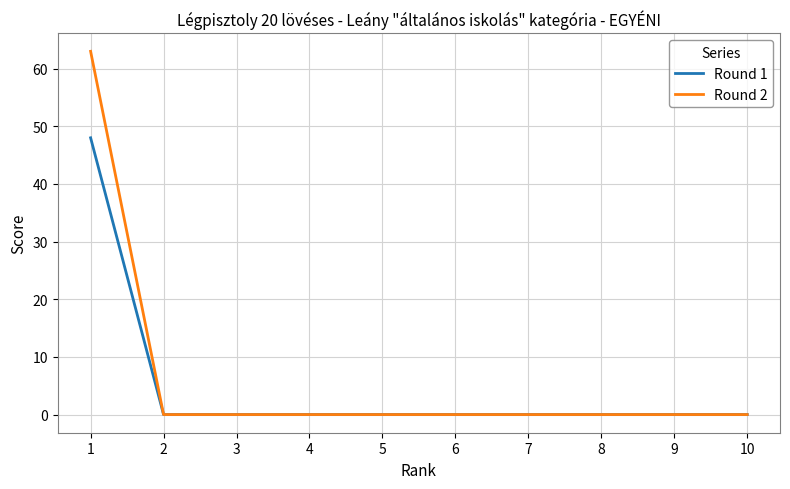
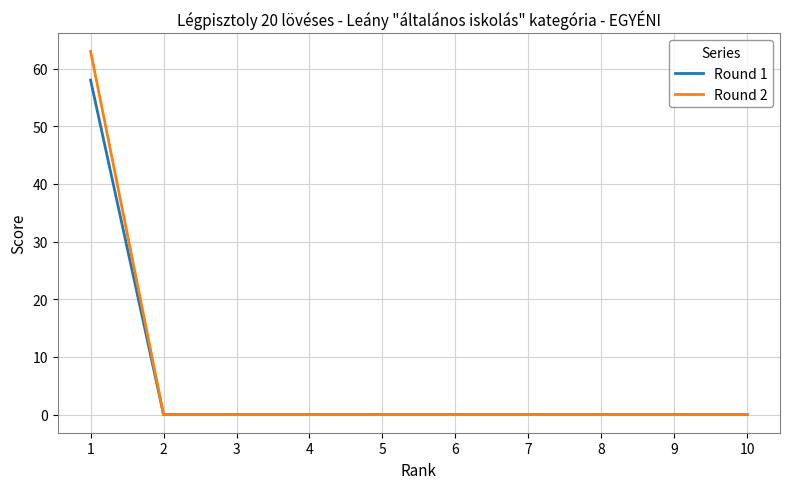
  {
    "Round 1": {
-     "1": 48
+     "1": 58
    },
    "Round 2": {
      "1": 63
    }
  }
